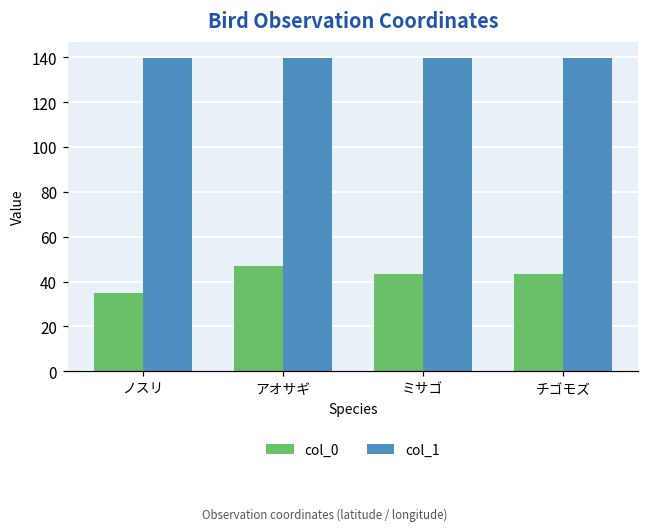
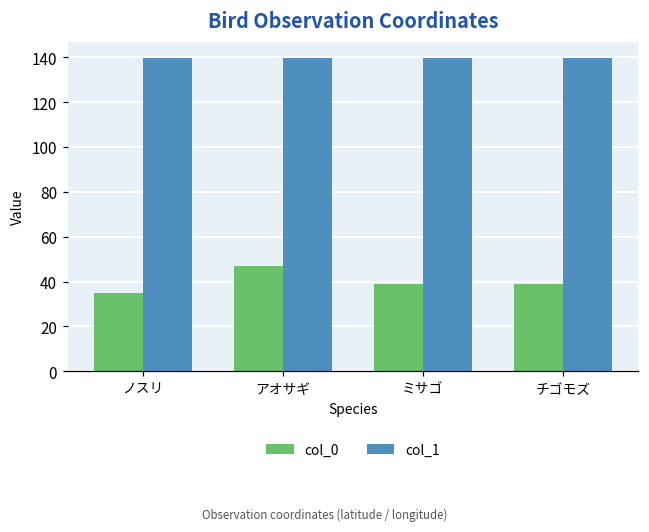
  {
    "col_0": {
      "ノスリ": 35,
      "アオサギ": 47,
-     "ミサゴ": 43,
-     "チゴモズ": 44
+     "ミサゴ": 39,
+     "チゴモズ": 39
    },
    "col_1": {
      "ノスリ": 140,
      "アオサギ": 140,
      "ミサゴ": 140,
      "チゴモズ": 140
    }
  }
